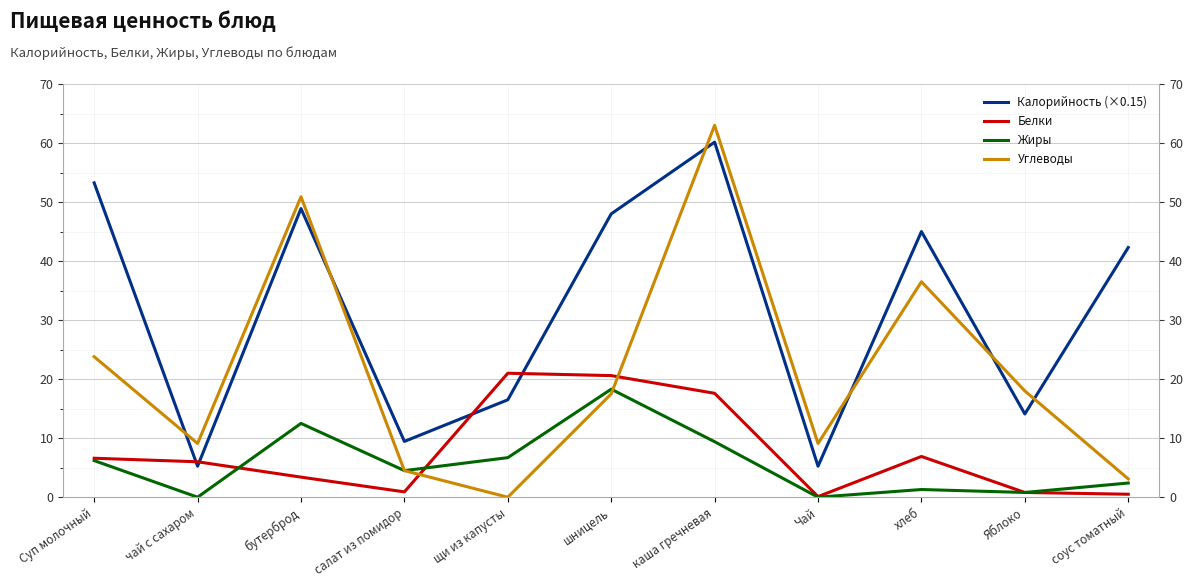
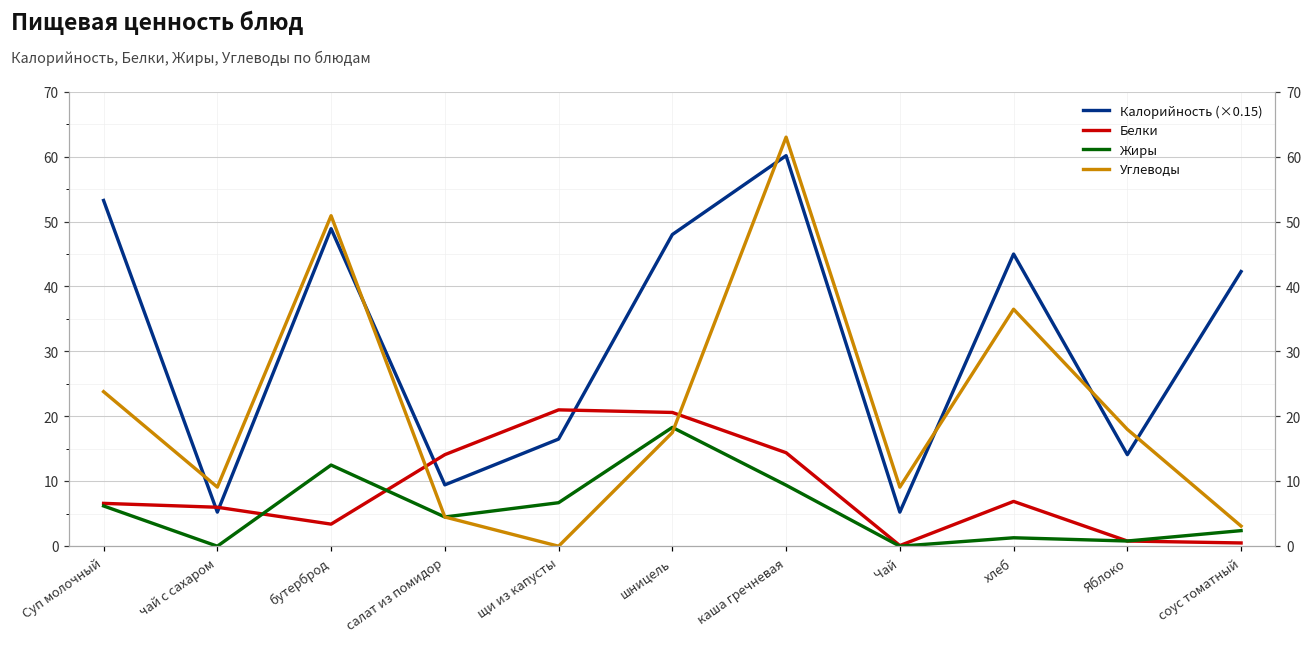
  {
    "Калорийность (×0.15)": {
      "Суп молочный": 53,
      "чай с сахаром": 5,
      "бутерброд": 49,
      "салат из помидор": 9,
      "щи из капусты": 17,
      "шницель": 48,
      "каша гречневая": 60,
      "Чай": 5,
      "хлеб": 45,
      "Яблоко": 14,
      "соус томатный": 42
    },
    "Белки": {
      "чай с сахаром": 6,
      "бутерброд": 3,
-     "салат из помидор": 1,
+     "салат из помидор": 14,
      "щи из капусты": 21,
      "шницель": 21,
-     "каша гречневая": 18,
+     "каша гречневая": 14,
      "хлеб": 7,
      "соус томатный": 1
    },
    "Жиры": {
      "чай с сахаром": 0,
      "бутерброд": 13,
      "щи из капусты": 7,
      "шницель": 18,
      "каша гречневая": 9,
      "хлеб": 1,
      "соус томатный": 2
    },
    "Углеводы": {
      "Суп молочный": 24,
      "чай с сахаром": 9,
      "бутерброд": 51,
      "щи из капусты": 0,
      "шницель": 18,
      "каша гречневая": 63,
      "Чай": 9,
      "хлеб": 37,
      "Яблоко": 18,
      "соус томатный": 3
    }
  }
